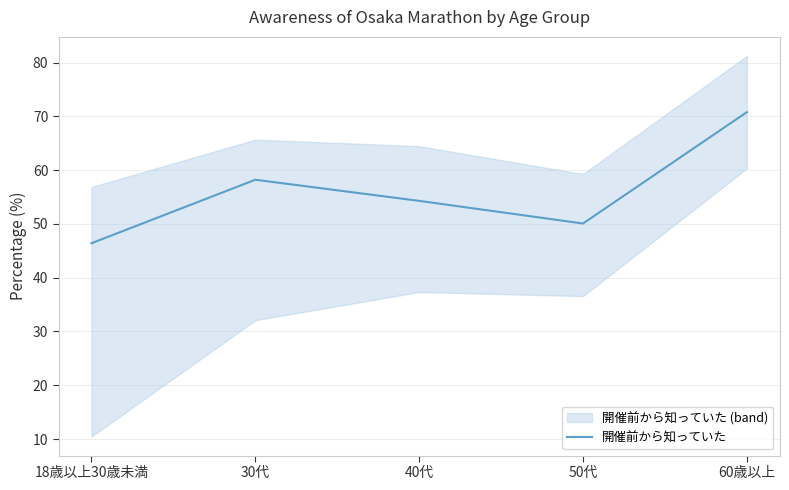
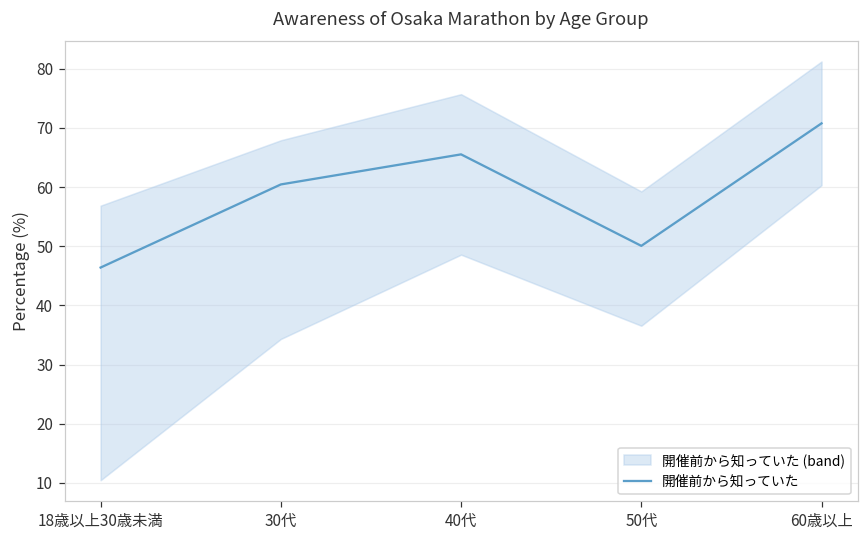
  {
    "開催前から知っていた": {
      "18歳以上30歳未満": 46,
-     "30代": 58,
-     "40代": 54,
+     "30代": 60,
+     "40代": 66,
      "50代": 50,
      "60歳以上": 71
    }
  }
